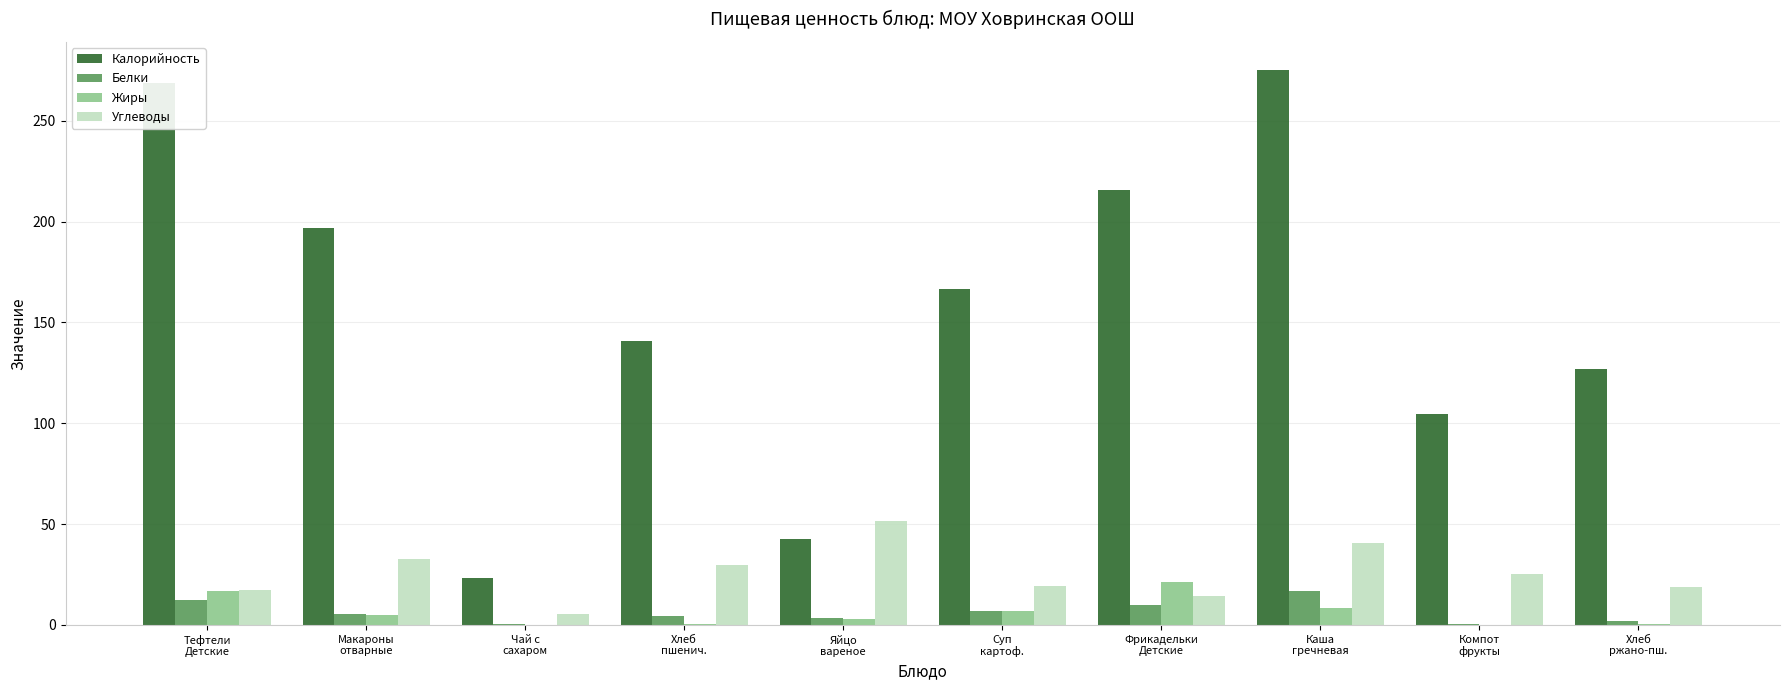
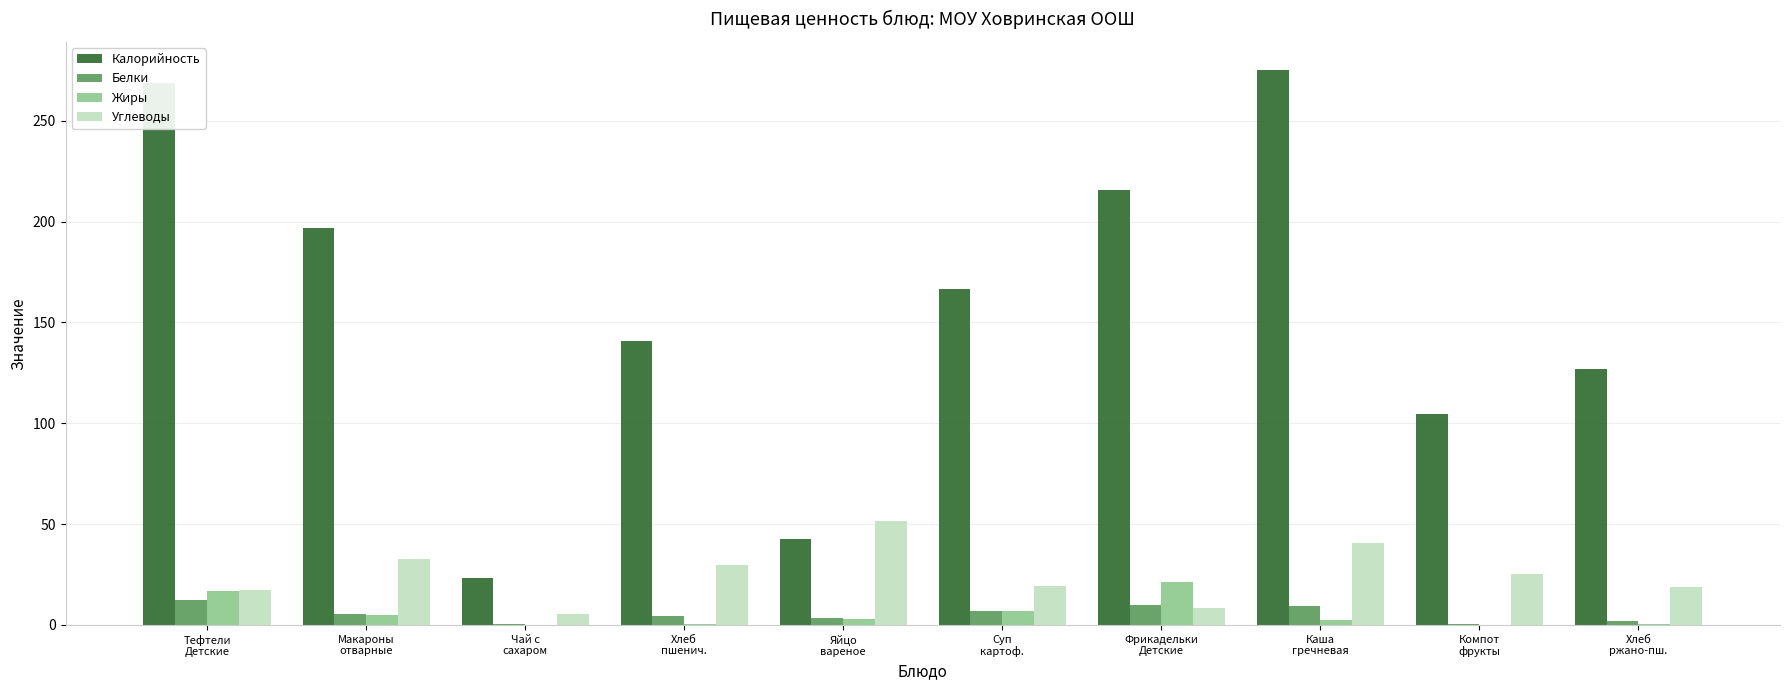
  {
    "Калорийность": {
      "Макароны отварные": 197,
      "Чай с сахаром": 23,
      "Хлеб пшенич.": 141,
      "Яйцо вареное": 42,
      "Суп картоф.": 167,
      "Фрикадельки Детские": 216,
      "Каша гречневая": 275,
      "Компот фрукты": 104,
      "Хлеб ржано-пш.": 127
    },
    "Белки": {
      "Тефтели Детские": 13,
      "Макароны отварные": 5,
      "Хлеб пшенич.": 5,
      "Яйцо вареное": 4,
      "Суп картоф.": 7,
      "Фрикадельки Детские": 10,
-     "Каша гречневая": 17,
+     "Каша гречневая": 9,
      "Хлеб ржано-пш.": 2
    },
    "Жиры": {
      "Тефтели Детские": 17,
      "Макароны отварные": 5,
      "Яйцо вареное": 3,
      "Суп картоф.": 7,
      "Фрикадельки Детские": 21,
-     "Каша гречневая": 8
+     "Каша гречневая": 2
    },
    "Углеводы": {
      "Тефтели Детские": 17,
      "Макароны отварные": 33,
      "Чай с сахаром": 5,
      "Хлеб пшенич.": 30,
      "Яйцо вареное": 52,
      "Суп картоф.": 19,
-     "Фрикадельки Детские": 14,
+     "Фрикадельки Детские": 8,
      "Каша гречневая": 41,
      "Компот фрукты": 25,
      "Хлеб ржано-пш.": 19
    }
  }
